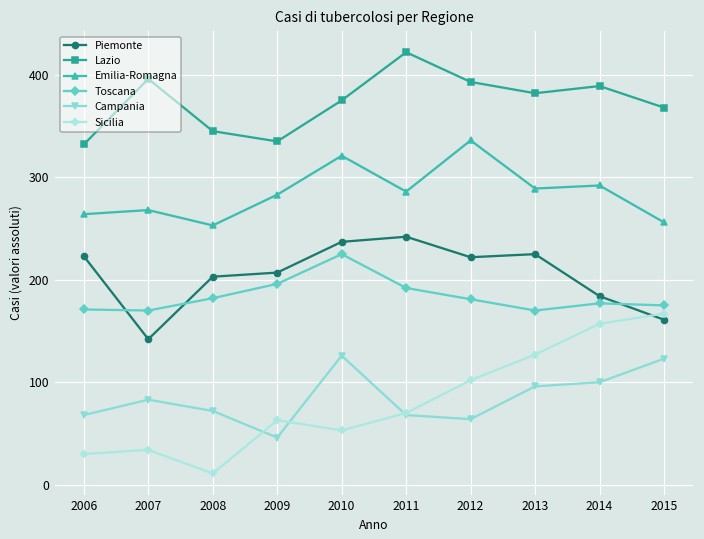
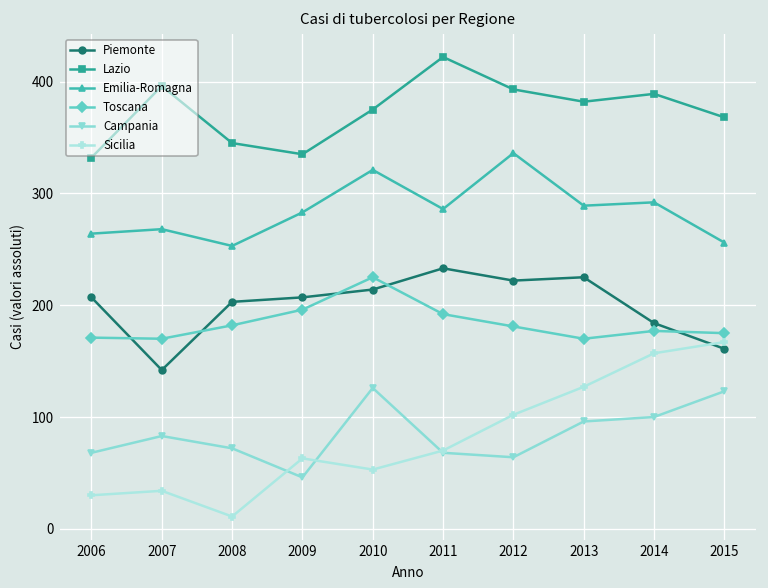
  {
    "Piemonte": {
-     "2006": 220,
+     "2006": 210,
      "2007": 140,
      "2008": 200,
      "2009": 210,
-     "2010": 240,
-     "2011": 240,
+     "2010": 210,
+     "2011": 230,
      "2012": 220,
      "2013": 230,
      "2014": 180,
      "2015": 160
    }
  }
